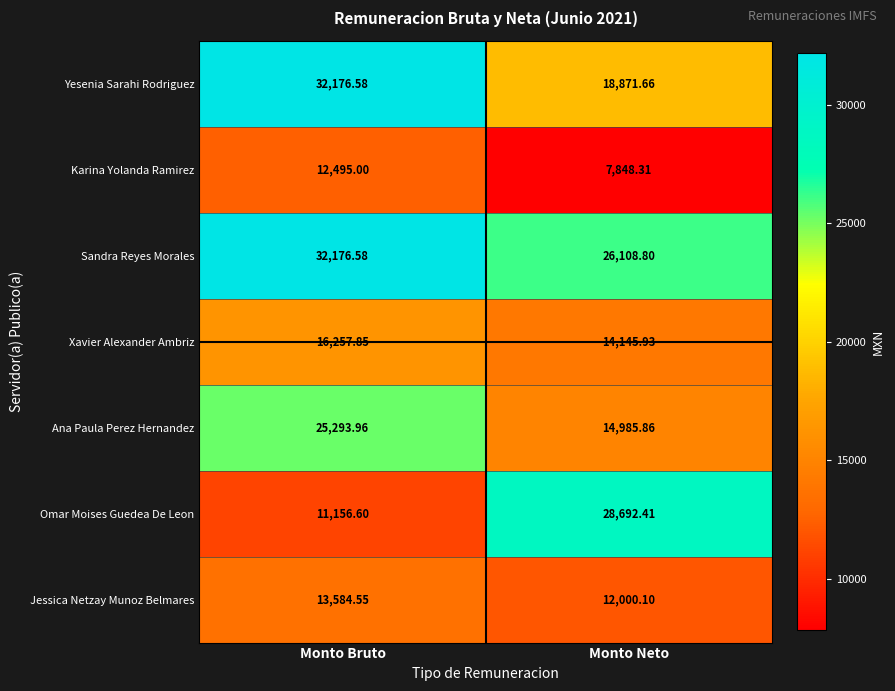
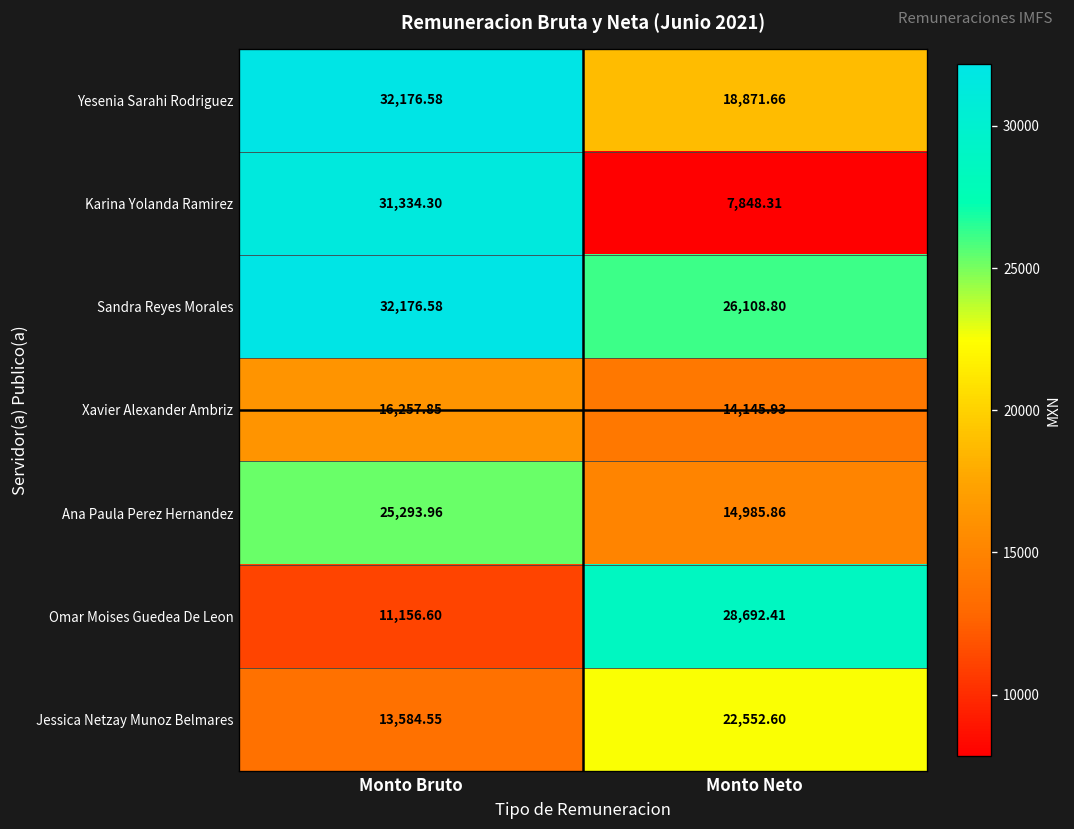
  {
    "Yesenia Sarahi Rodriguez": {
      "Monto Bruto": "32,176.58",
      "Monto Neto": "18,871.66"
    },
    "Karina Yolanda Ramirez": {
-     "Monto Bruto": "12,495.00",
+     "Monto Bruto": "31,334.30",
      "Monto Neto": "7,848.31"
    },
    "Sandra Reyes Morales": {
      "Monto Bruto": "32,176.58",
      "Monto Neto": "26,108.80"
    },
    "Xavier Alexander Ambriz": {
      "Monto Bruto": "16,257.85",
      "Monto Neto": "14,145.93"
    },
    "Ana Paula Perez Hernandez": {
      "Monto Bruto": "25,293.96",
      "Monto Neto": "14,985.86"
    },
    "Omar Moises Guedea De Leon": {
      "Monto Bruto": "11,156.60",
      "Monto Neto": "28,692.41"
    },
    "Jessica Netzay Munoz Belmares": {
      "Monto Bruto": "13,584.55",
-     "Monto Neto": "12,000.10"
+     "Monto Neto": "22,552.60"
    }
  }
